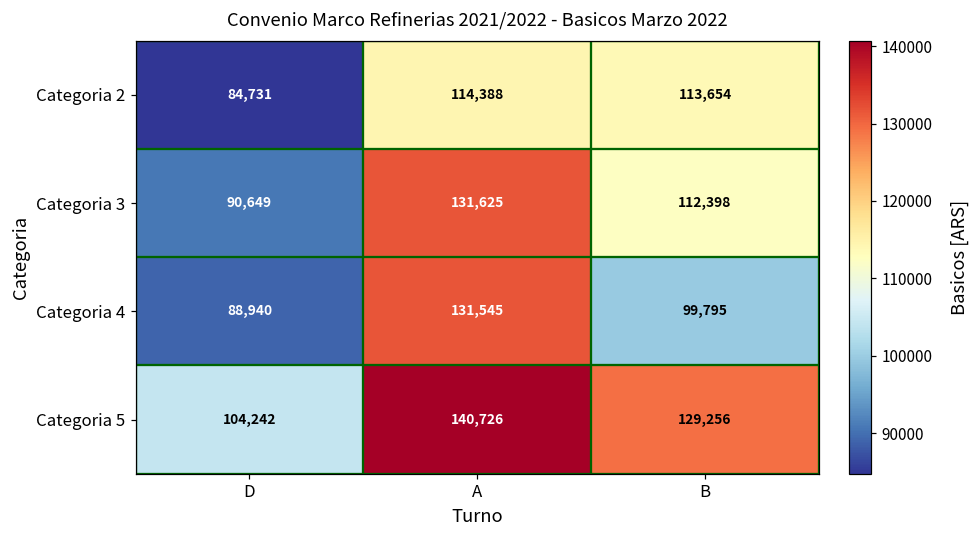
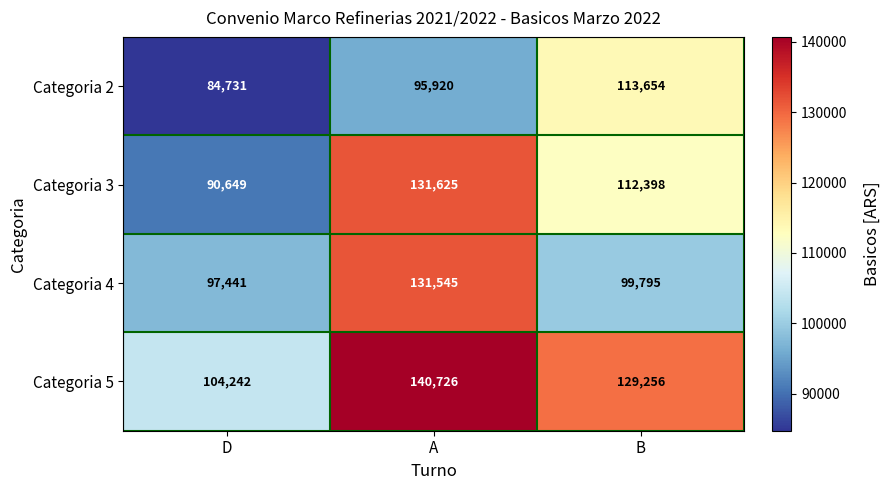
  {
    "Categoria 2": {
      "D": "84,731",
-     "A": "114,388",
+     "A": "95,920",
      "B": "113,654"
    },
    "Categoria 3": {
      "D": "90,649",
      "A": "131,625",
      "B": "112,398"
    },
    "Categoria 4": {
-     "D": "88,940",
+     "D": "97,441",
      "A": "131,545",
      "B": "99,795"
    },
    "Categoria 5": {
      "D": "104,242",
      "A": "140,726",
      "B": "129,256"
    }
  }
